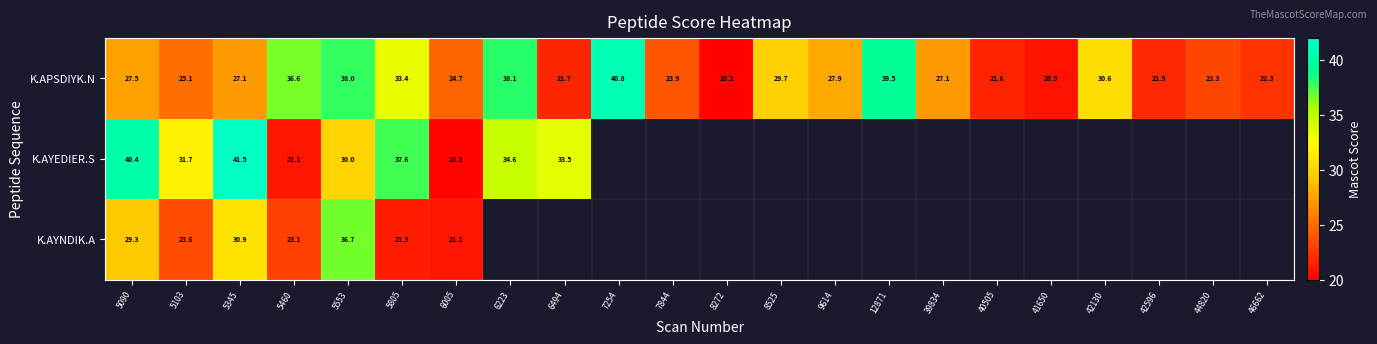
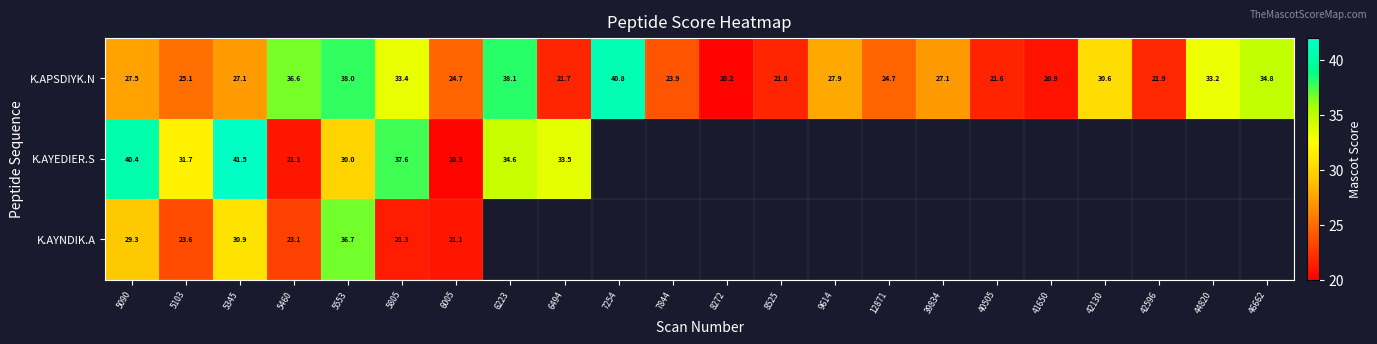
  {
    "K.APSDIYK.N": {
      "5090": 27.5,
      "5103": 25.1,
      "5345": 27.1,
      "5460": 36.6,
      "5553": 38.0,
      "5805": 33.4,
      "6005": 24.7,
      "6223": 38.1,
      "6494": 21.7,
      "7254": 40.8,
      "7844": 23.9,
      "8272": 20.2,
-     "8525": 29.7,
+     "8525": 21.8,
      "9614": 27.9,
-     "12871": 39.5,
+     "12871": 24.7,
      "39834": 27.1,
      "40505": 21.6,
      "41650": 20.9,
      "42130": 30.6,
      "42596": 21.9,
-     "44820": 23.3,
-     "46662": 22.3
+     "44820": 33.2,
+     "46662": 34.8
    },
    "K.AYEDIER.S": {
      "5090": 40.4,
      "5103": 31.7,
      "5345": 41.5,
      "5460": 21.1,
      "5553": 30.0,
      "5805": 37.6,
      "6005": 20.3,
      "6223": 34.6,
      "6494": 33.5
    },
    "K.AYNDIK.A": {
      "5090": 29.3,
      "5103": 23.6,
      "5345": 30.9,
      "5460": 23.1,
      "5553": 36.7,
      "5805": 21.3,
      "6005": 21.1
    }
  }
